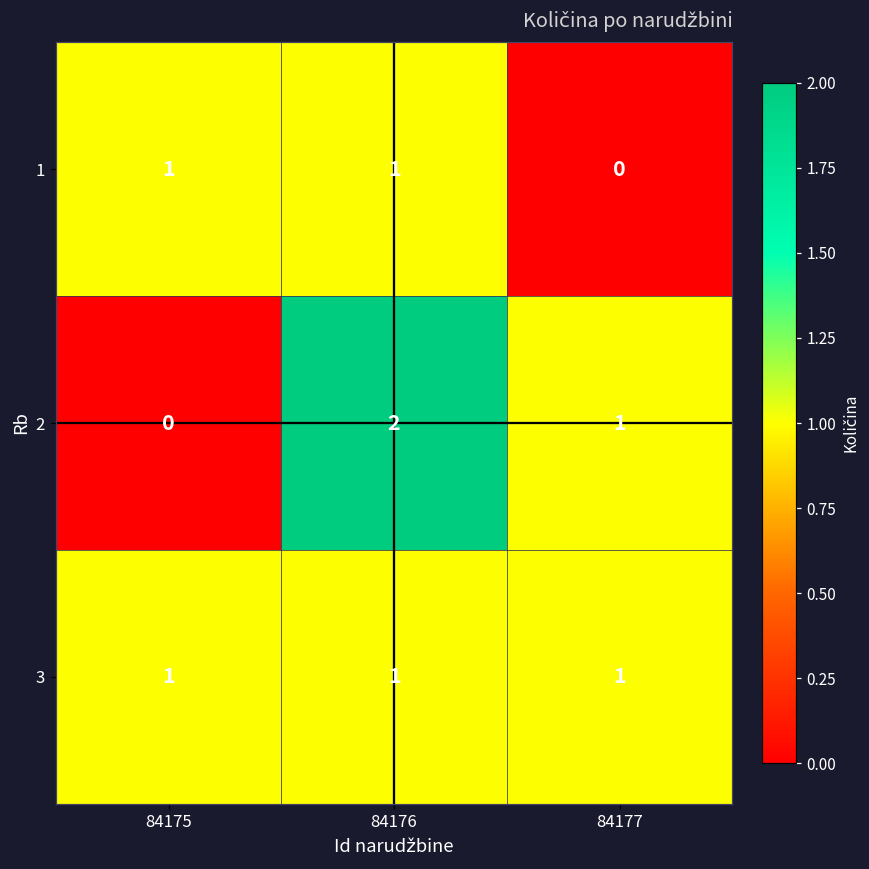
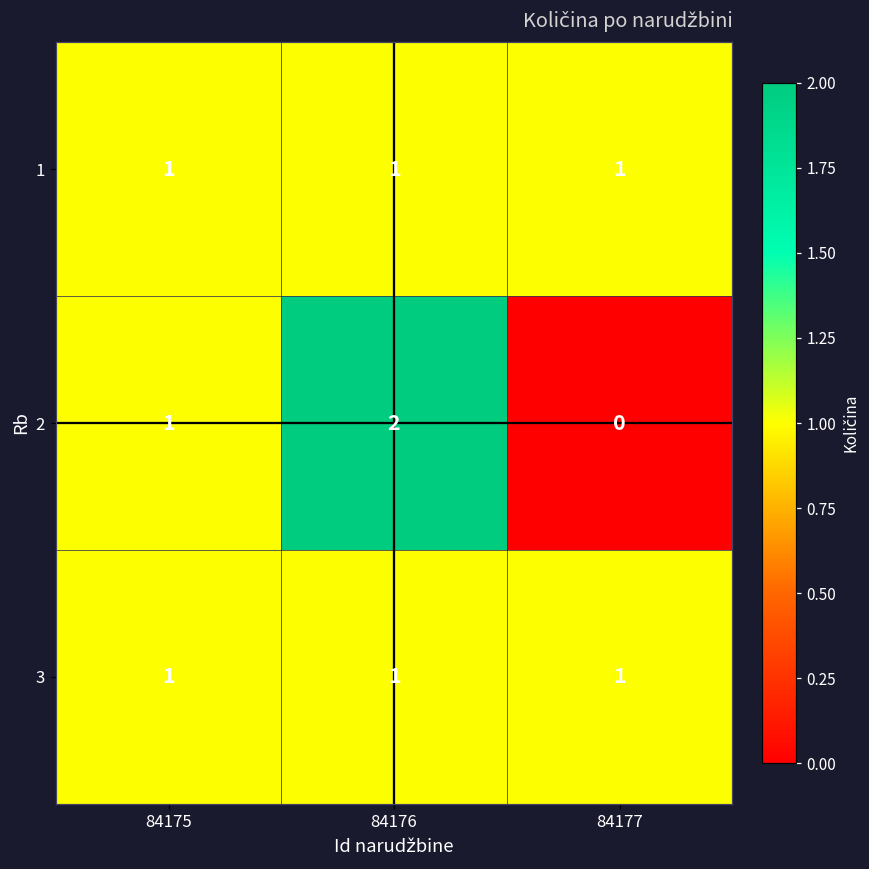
  {
    "1": {
      "84175": 1,
      "84176": 1,
-     "84177": 0
+     "84177": 1
    },
    "2": {
-     "84175": 0,
+     "84175": 1,
      "84176": 2,
-     "84177": 1
+     "84177": 0
    },
    "3": {
      "84175": 1,
      "84176": 1,
      "84177": 1
    }
  }
